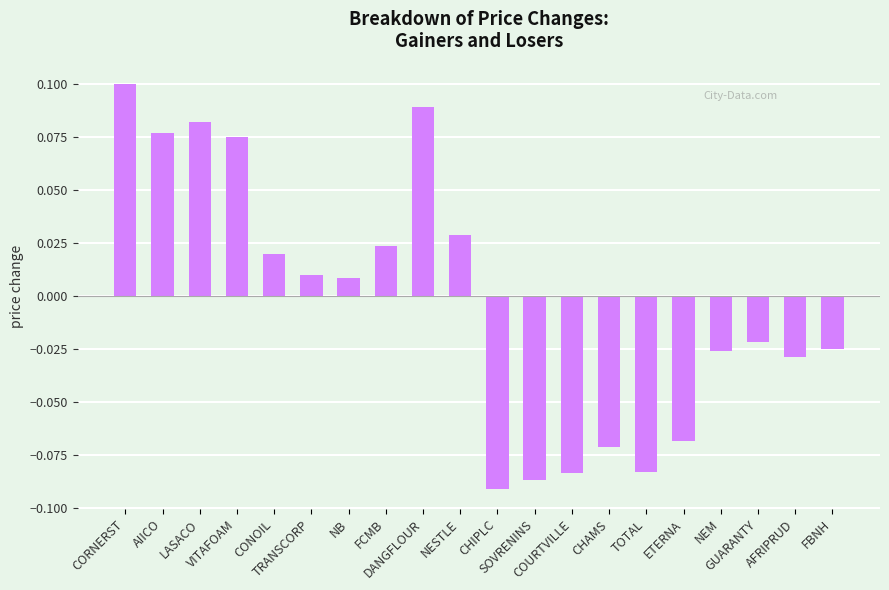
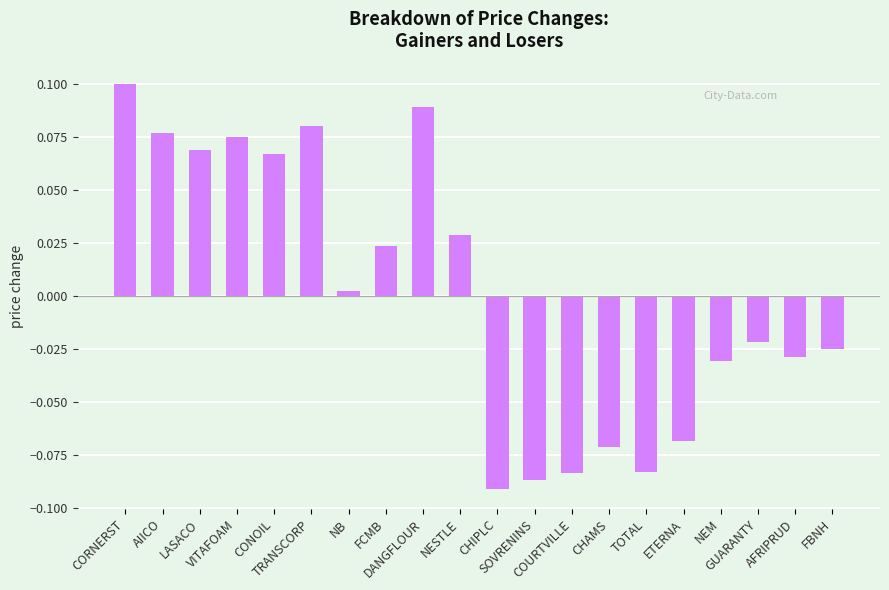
  {
    "CORNERST": 0.100,
    "AIICO": 0.077,
-   "LASACO": 0.082,
+   "LASACO": 0.069,
    "VITAFOAM": 0.075,
-   "CONOIL": 0.020,
-   "TRANSCORP": 0.010,
-   "NB": 0.009,
+   "CONOIL": 0.067,
+   "TRANSCORP": 0.080,
+   "NB": 0.002,
    "FCMB": 0.023,
    "DANGFLOUR": 0.089,
    "NESTLE": 0.029,
    "CHIPLC": -0.091,
    "SOVRENINS": -0.087,
    "COURTVILLE": -0.083,
    "CHAMS": -0.071,
    "TOTAL": -0.083,
    "ETERNA": -0.068,
-   "NEM": -0.026,
+   "NEM": -0.031,
    "GUARANTY": -0.022,
    "AFRIPRUD": -0.029,
    "FBNH": -0.025
  }
